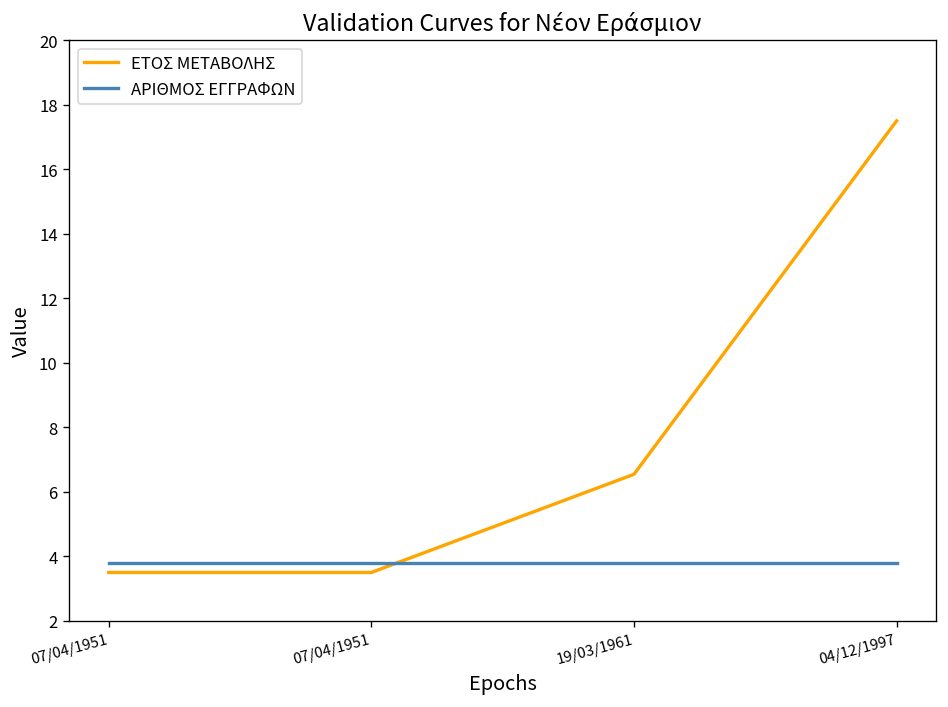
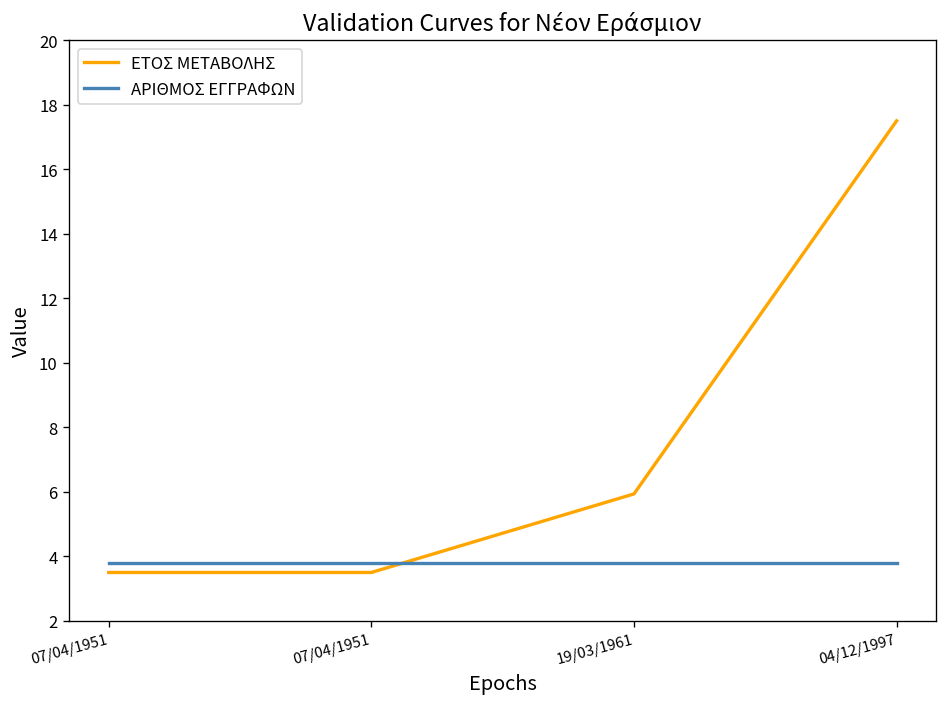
  {
    "ΕΤΟΣ ΜΕΤΑΒΟΛΗΣ": {
-     "19/03/1961": 6.5,
+     "19/03/1961": 5.9,
      "04/12/1997": 17.5
    },
    "ΑΡΙΘΜΟΣ ΕΓΓΡΑΦΩΝ": {
      "19/03/1961": 3.8,
      "04/12/1997": 3.8
    }
  }
